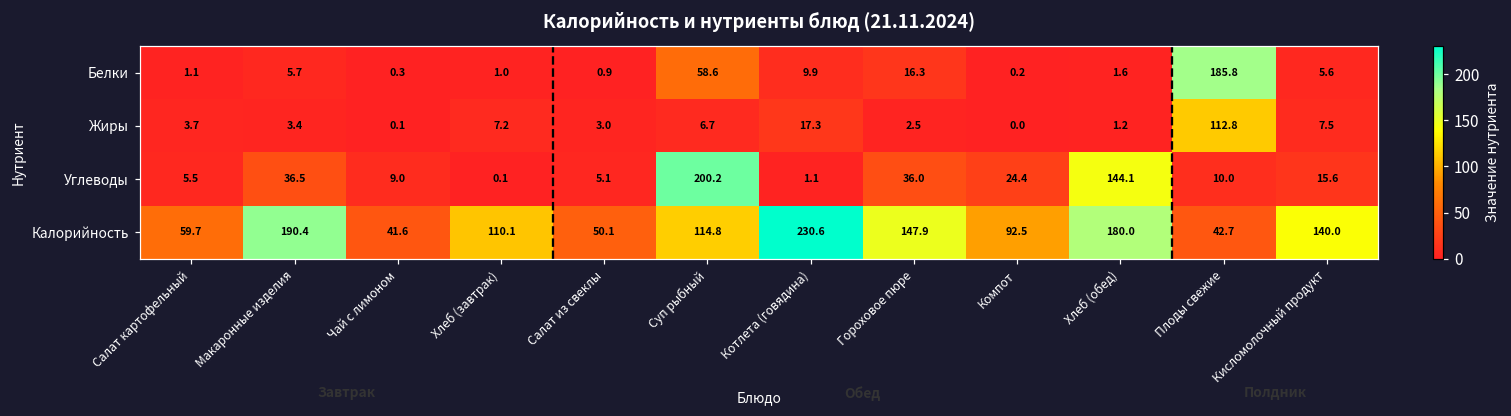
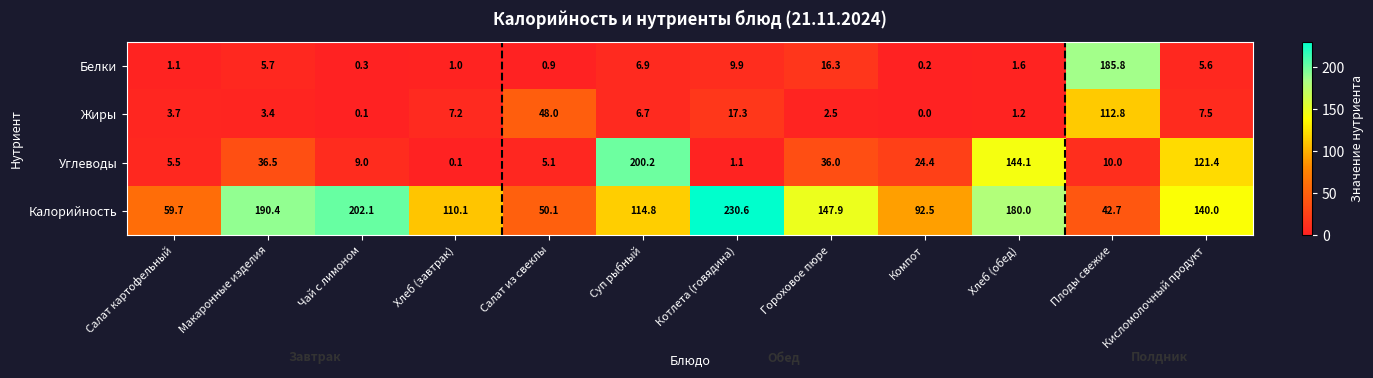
  {
    "Белки": {
      "Салат картофельный": 1.1,
      "Макаронные изделия": 5.7,
      "Чай с лимоном": 0.3,
      "Хлеб (завтрак)": 1.0,
      "Салат из свеклы": 0.9,
-     "Суп рыбный": 58.6,
+     "Суп рыбный": 6.9,
      "Котлета (говядина)": 9.9,
      "Гороховое пюре": 16.3,
      "Компот": 0.2,
      "Хлеб (обед)": 1.6,
      "Плоды свежие": 185.8,
      "Кисломолочный продукт": 5.6
    },
    "Жиры": {
      "Салат картофельный": 3.7,
      "Макаронные изделия": 3.4,
      "Чай с лимоном": 0.1,
      "Хлеб (завтрак)": 7.2,
-     "Салат из свеклы": 3.0,
+     "Салат из свеклы": 48.0,
      "Суп рыбный": 6.7,
      "Котлета (говядина)": 17.3,
      "Гороховое пюре": 2.5,
      "Компот": 0.0,
      "Хлеб (обед)": 1.2,
      "Плоды свежие": 112.8,
      "Кисломолочный продукт": 7.5
    },
    "Углеводы": {
      "Салат картофельный": 5.5,
      "Макаронные изделия": 36.5,
      "Чай с лимоном": 9.0,
      "Хлеб (завтрак)": 0.1,
      "Салат из свеклы": 5.1,
      "Суп рыбный": 200.2,
      "Котлета (говядина)": 1.1,
      "Гороховое пюре": 36.0,
      "Компот": 24.4,
      "Хлеб (обед)": 144.1,
      "Плоды свежие": 10.0,
-     "Кисломолочный продукт": 15.6
+     "Кисломолочный продукт": 121.4
    },
    "Калорийность": {
      "Салат картофельный": 59.7,
      "Макаронные изделия": 190.4,
-     "Чай с лимоном": 41.6,
+     "Чай с лимоном": 202.1,
      "Хлеб (завтрак)": 110.1,
      "Салат из свеклы": 50.1,
      "Суп рыбный": 114.8,
      "Котлета (говядина)": 230.6,
      "Гороховое пюре": 147.9,
      "Компот": 92.5,
      "Хлеб (обед)": 180.0,
      "Плоды свежие": 42.7,
      "Кисломолочный продукт": 140.0
    }
  }
